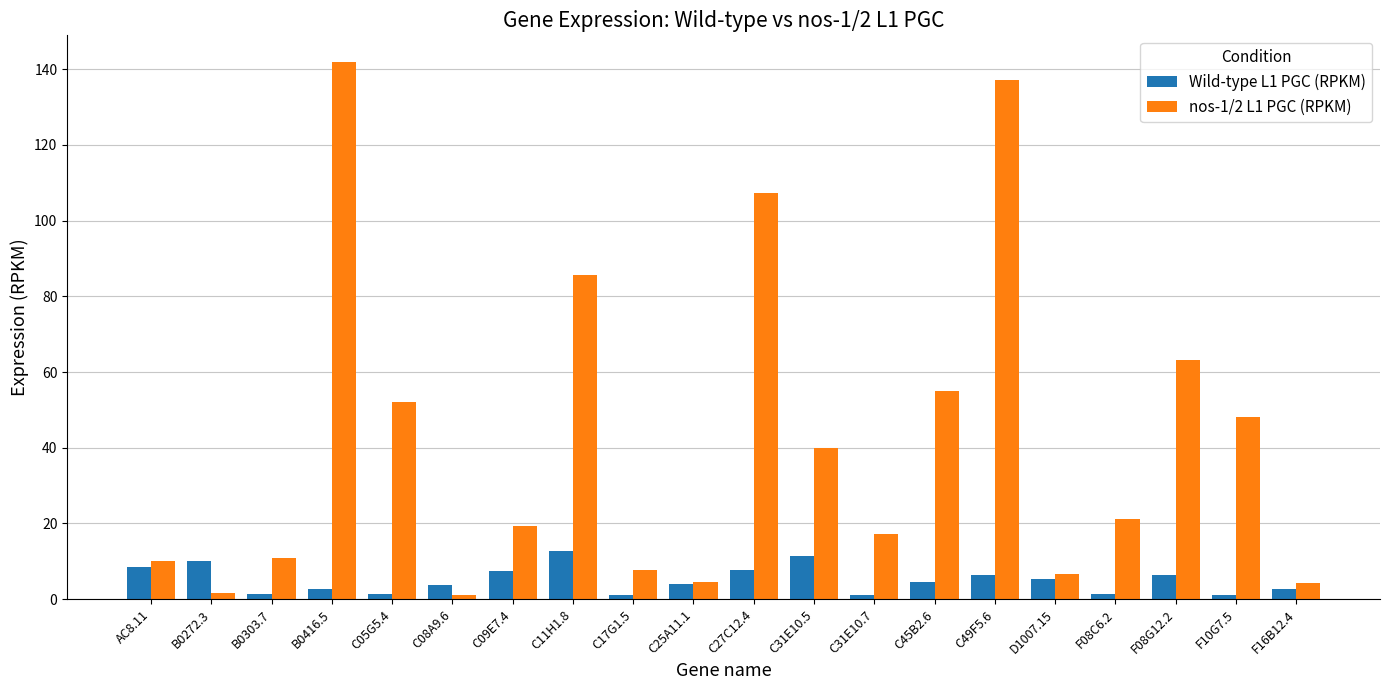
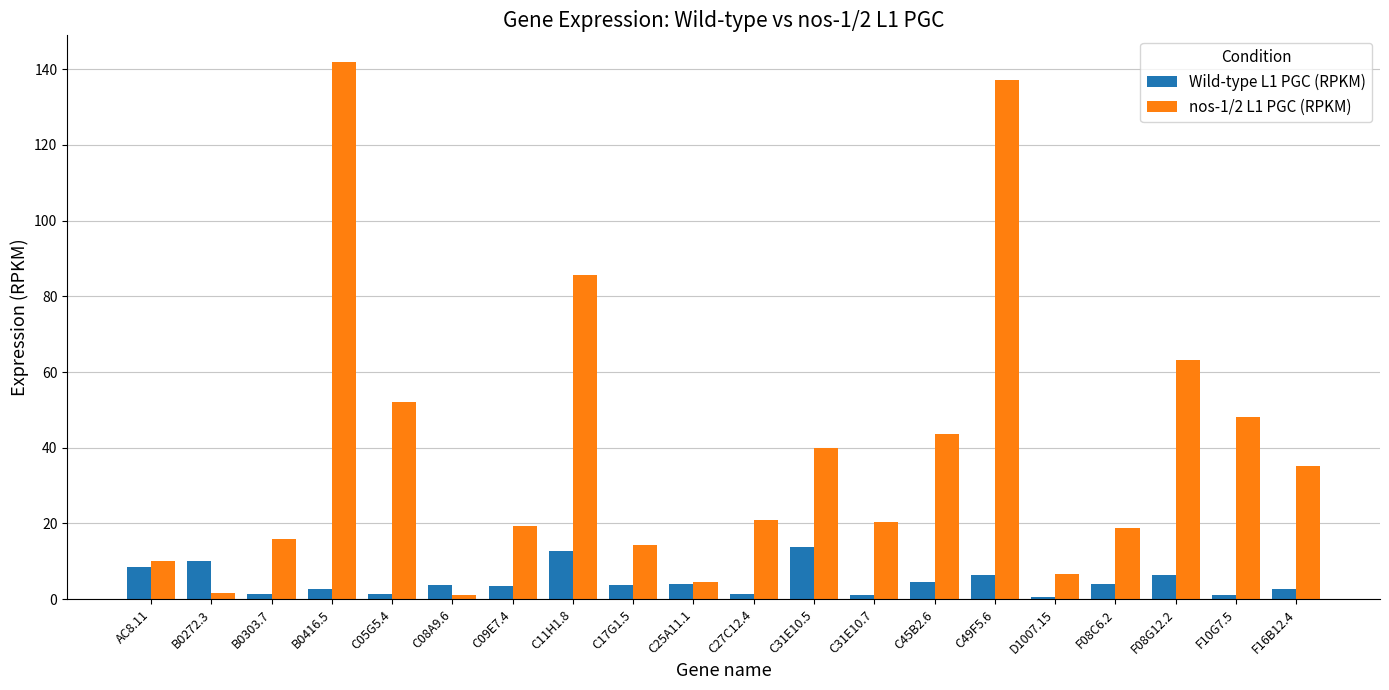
  {
    "Wild-type L1 PGC (RPKM)": {
      "AC8.11": 8,
      "B0272.3": 10,
      "B0303.7": 1,
      "B0416.5": 3,
      "C05G5.4": 1,
      "C08A9.6": 4,
-     "C09E7.4": 7,
+     "C09E7.4": 3,
      "C11H1.8": 13,
-     "C17G1.5": 1,
+     "C17G1.5": 4,
      "C25A11.1": 4,
-     "C27C12.4": 8,
-     "C31E10.5": 12,
+     "C27C12.4": 1,
+     "C31E10.5": 14,
      "C31E10.7": 1,
      "C45B2.6": 5,
      "C49F5.6": 6,
-     "D1007.15": 5,
-     "F08C6.2": 1,
+     "D1007.15": 1,
+     "F08C6.2": 4,
      "F08G12.2": 6,
      "F10G7.5": 1,
      "F16B12.4": 3
    },
    "nos-1/2 L1 PGC (RPKM)": {
      "AC8.11": 10,
      "B0272.3": 2,
-     "B0303.7": 11,
+     "B0303.7": 16,
      "B0416.5": 142,
      "C05G5.4": 52,
      "C08A9.6": 1,
      "C09E7.4": 19,
      "C11H1.8": 86,
-     "C17G1.5": 8,
+     "C17G1.5": 14,
      "C25A11.1": 4,
-     "C27C12.4": 107,
+     "C27C12.4": 21,
      "C31E10.5": 40,
-     "C31E10.7": 17,
-     "C45B2.6": 55,
+     "C31E10.7": 20,
+     "C45B2.6": 44,
      "C49F5.6": 137,
      "D1007.15": 7,
-     "F08C6.2": 21,
+     "F08C6.2": 19,
      "F08G12.2": 63,
      "F10G7.5": 48,
-     "F16B12.4": 4
+     "F16B12.4": 35
    }
  }
